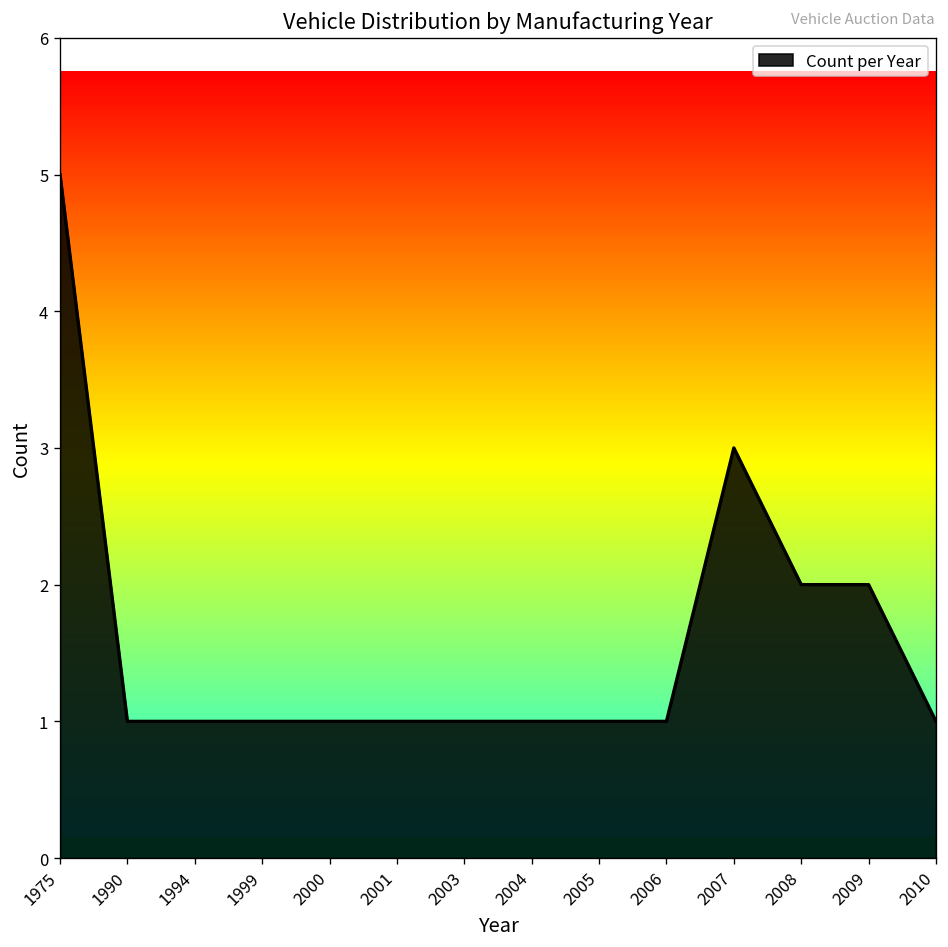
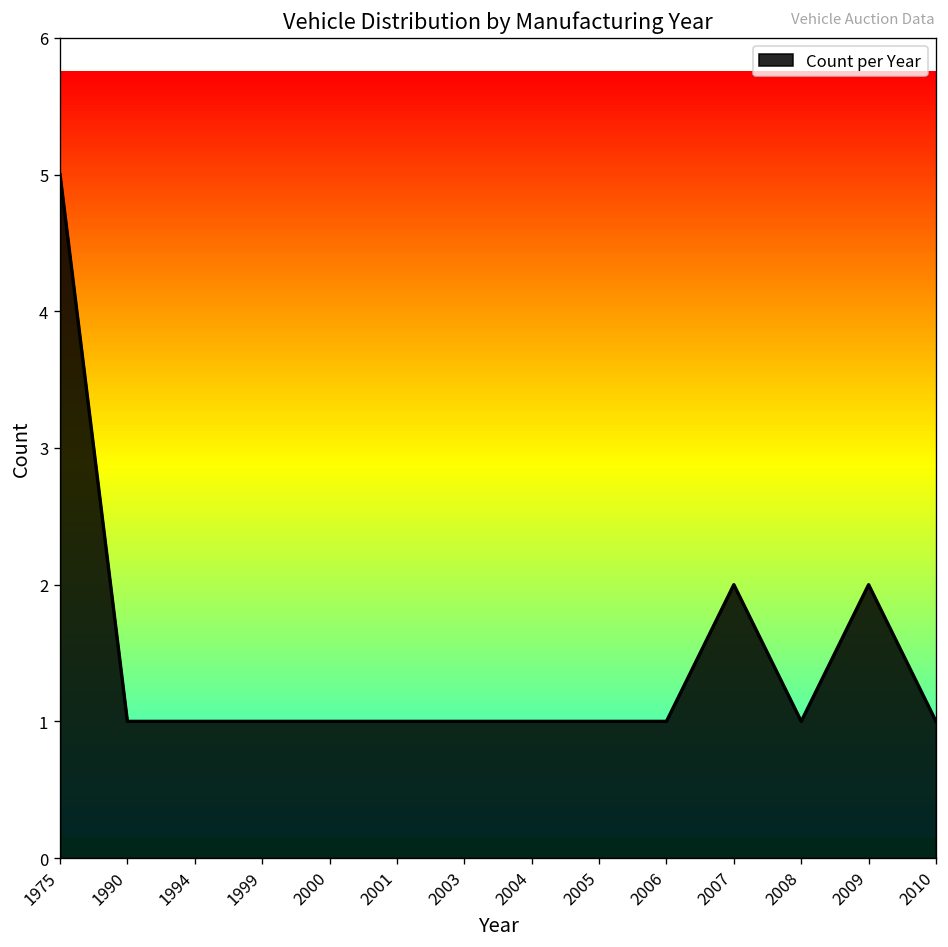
  {
    "1975": 5,
    "1990": 1,
    "1994": 1,
    "1999": 1,
    "2000": 1,
    "2001": 1,
    "2003": 1,
    "2004": 1,
    "2005": 1,
    "2006": 1,
-   "2007": 3,
-   "2008": 2,
+   "2007": 2,
+   "2008": 1,
    "2009": 2,
    "2010": 1
  }
